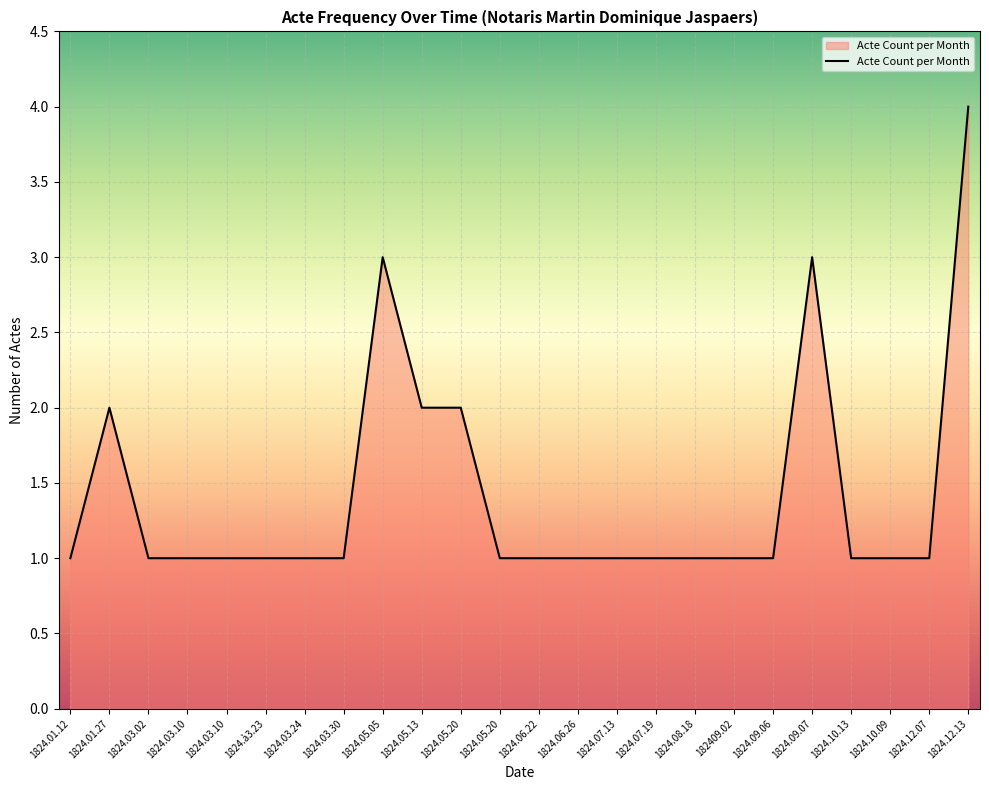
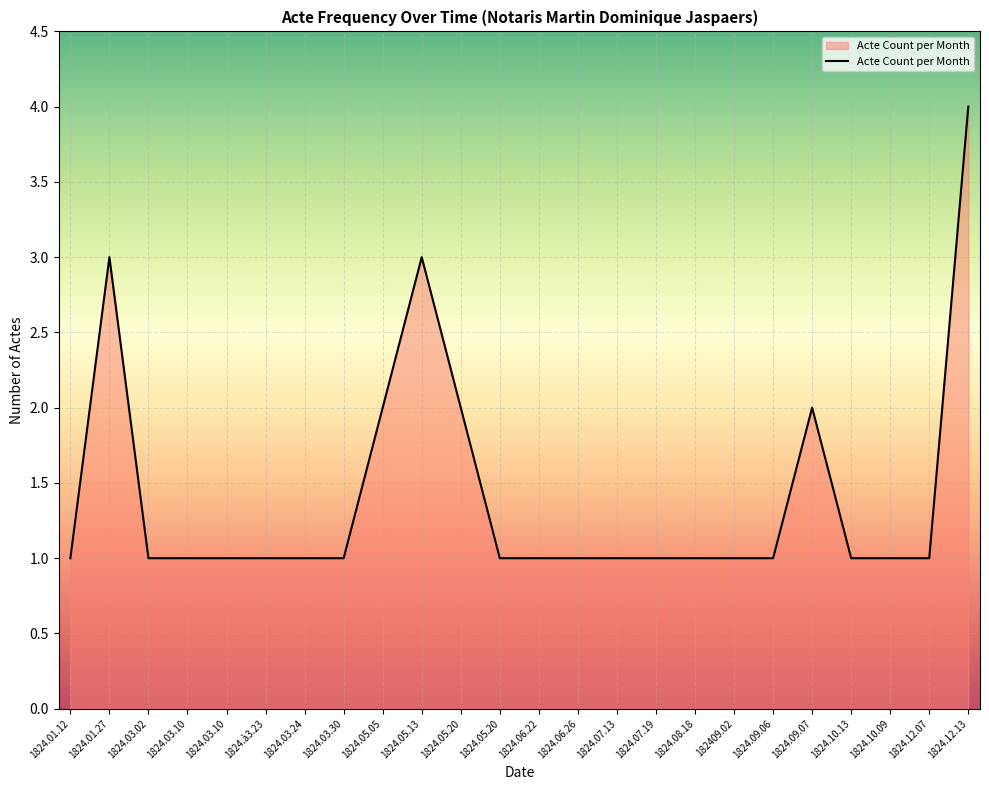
  {
    "1824.01.12": 1,
-   "1824.01.27": 2,
+   "1824.01.27": 3,
    "1824.03.02": 1,
    "1824.à3.23": 1,
    "1824.03.24": 1,
    "1824.03.30": 1,
-   "1824.05.05": 3,
-   "1824.05.13": 2,
+   "1824.05.05": 2,
+   "1824.05.13": 3,
    "1824.06.22": 1,
    "1824.06.26": 1,
    "1824.07.13": 1,
    "1824.07.19": 1,
    "1824.08.18": 1,
    "182409.02": 1,
    "1824.09.06": 1,
-   "1824.09.07": 3,
+   "1824.09.07": 2,
    "1824.10.13": 1,
    "1824.10.09": 1,
    "1824.12.07": 1,
    "1824.12.13": 4
  }
